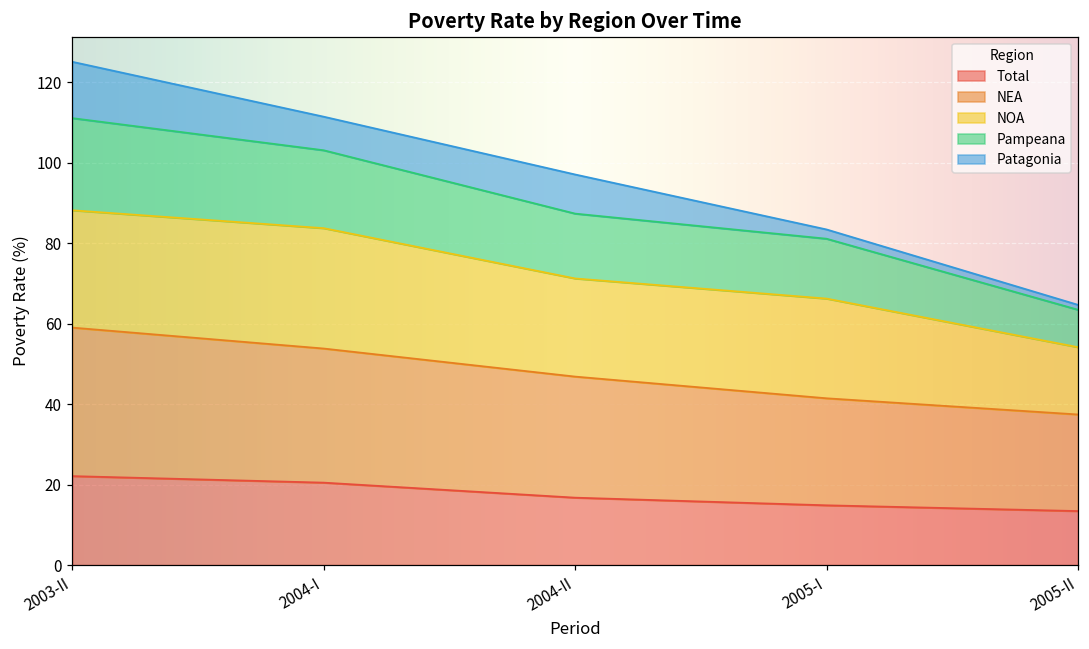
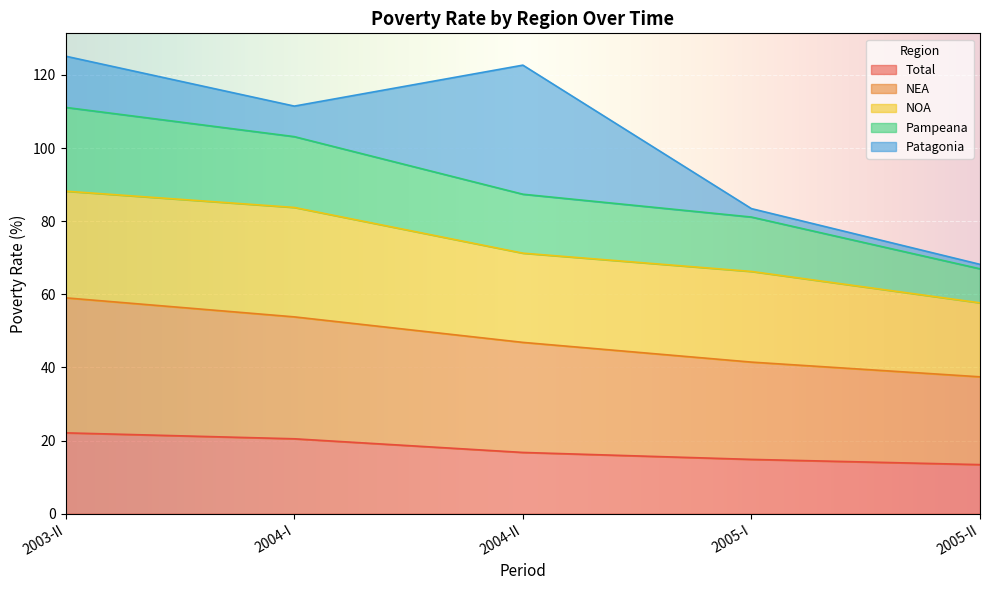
  {
    "NOA": {
      "2003-II": 29,
      "2004-I": 30,
      "2004-II": 24,
      "2005-I": 25,
-     "2005-II": 17
+     "2005-II": 20
    },
    "Pampeana": {
      "2003-II": 23,
      "2004-I": 19,
      "2004-II": 16,
      "2005-I": 15,
      "2005-II": 9
    },
    "Patagonia": {
      "2003-II": 14,
      "2004-I": 8,
-     "2004-II": 10,
+     "2004-II": 35,
      "2005-I": 2,
      "2005-II": 1
    }
  }
